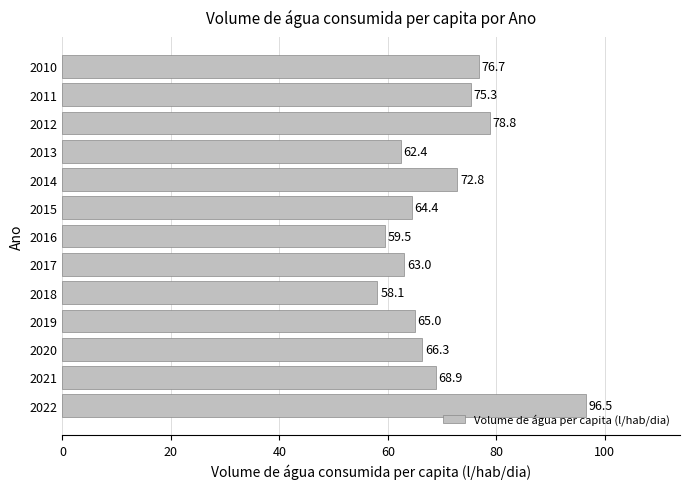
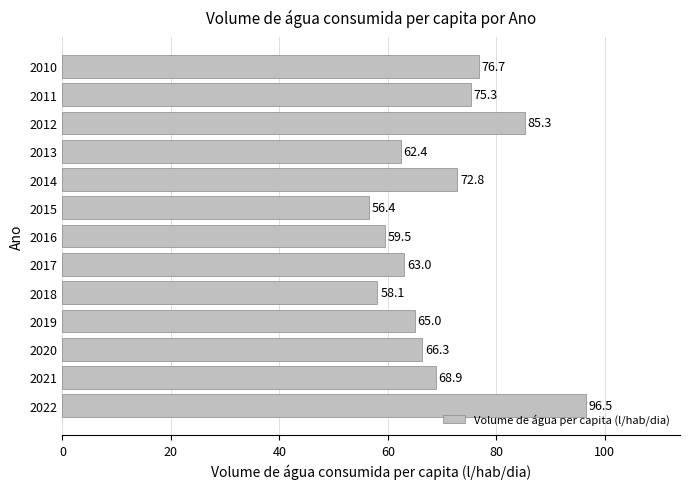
  {
    "2010": 76.7,
    "2011": 75.3,
-   "2012": 78.8,
+   "2012": 85.3,
    "2013": 62.4,
    "2014": 72.8,
-   "2015": 64.4,
+   "2015": 56.4,
    "2016": 59.5,
    "2017": 63.0,
    "2018": 58.1,
    "2019": 65.0,
    "2020": 66.3,
    "2021": 68.9,
    "2022": 96.5
  }
